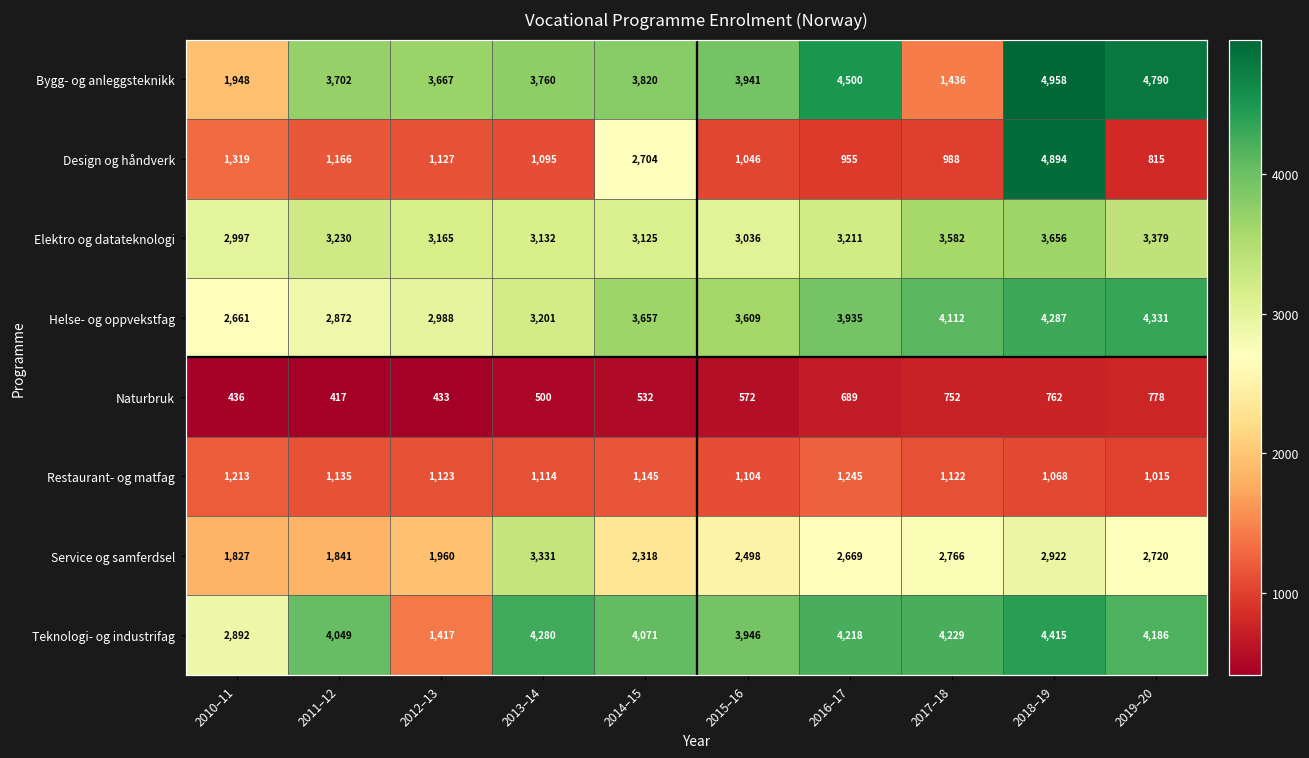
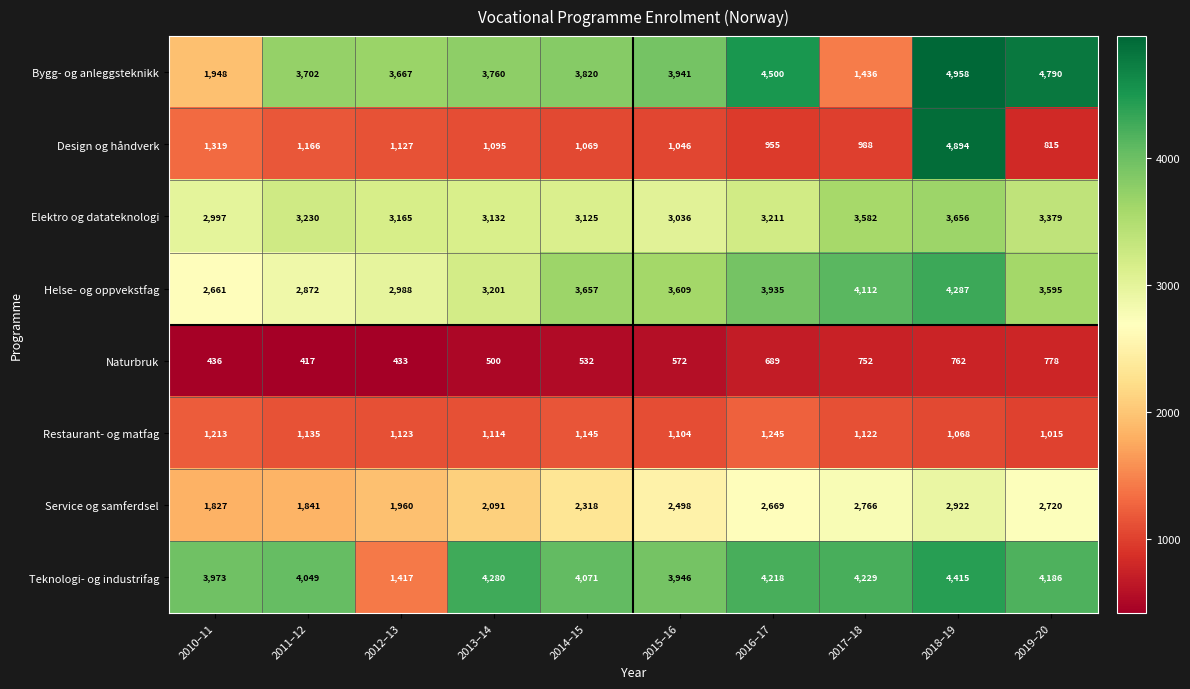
  {
    "Bygg- og anleggsteknikk": {
      "2010–11": "1,948",
      "2011–12": "3,702",
      "2012–13": "3,667",
      "2013–14": "3,760",
      "2014–15": "3,820",
      "2015–16": "3,941",
      "2016–17": "4,500",
      "2017–18": "1,436",
      "2018–19": "4,958",
      "2019–20": "4,790"
    },
    "Design og håndverk": {
      "2010–11": "1,319",
      "2011–12": "1,166",
      "2012–13": "1,127",
      "2013–14": "1,095",
-     "2014–15": "2,704",
+     "2014–15": "1,069",
      "2015–16": "1,046",
      "2016–17": "955",
      "2017–18": "988",
      "2018–19": "4,894",
      "2019–20": "815"
    },
    "Elektro og datateknologi": {
      "2010–11": "2,997",
      "2011–12": "3,230",
      "2012–13": "3,165",
      "2013–14": "3,132",
      "2014–15": "3,125",
      "2015–16": "3,036",
      "2016–17": "3,211",
      "2017–18": "3,582",
      "2018–19": "3,656",
      "2019–20": "3,379"
    },
    "Helse- og oppvekstfag": {
      "2010–11": "2,661",
      "2011–12": "2,872",
      "2012–13": "2,988",
      "2013–14": "3,201",
      "2014–15": "3,657",
      "2015–16": "3,609",
      "2016–17": "3,935",
      "2017–18": "4,112",
      "2018–19": "4,287",
-     "2019–20": "4,331"
+     "2019–20": "3,595"
    },
    "Naturbruk": {
      "2010–11": "436",
      "2011–12": "417",
      "2012–13": "433",
      "2013–14": "500",
      "2014–15": "532",
      "2015–16": "572",
      "2016–17": "689",
      "2017–18": "752",
      "2018–19": "762",
      "2019–20": "778"
    },
    "Restaurant- og matfag": {
      "2010–11": "1,213",
      "2011–12": "1,135",
      "2012–13": "1,123",
      "2013–14": "1,114",
      "2014–15": "1,145",
      "2015–16": "1,104",
      "2016–17": "1,245",
      "2017–18": "1,122",
      "2018–19": "1,068",
      "2019–20": "1,015"
    },
    "Service og samferdsel": {
      "2010–11": "1,827",
      "2011–12": "1,841",
      "2012–13": "1,960",
-     "2013–14": "3,331",
+     "2013–14": "2,091",
      "2014–15": "2,318",
      "2015–16": "2,498",
      "2016–17": "2,669",
      "2017–18": "2,766",
      "2018–19": "2,922",
      "2019–20": "2,720"
    },
    "Teknologi- og industrifag": {
-     "2010–11": "2,892",
+     "2010–11": "3,973",
      "2011–12": "4,049",
      "2012–13": "1,417",
      "2013–14": "4,280",
      "2014–15": "4,071",
      "2015–16": "3,946",
      "2016–17": "4,218",
      "2017–18": "4,229",
      "2018–19": "4,415",
      "2019–20": "4,186"
    }
  }
